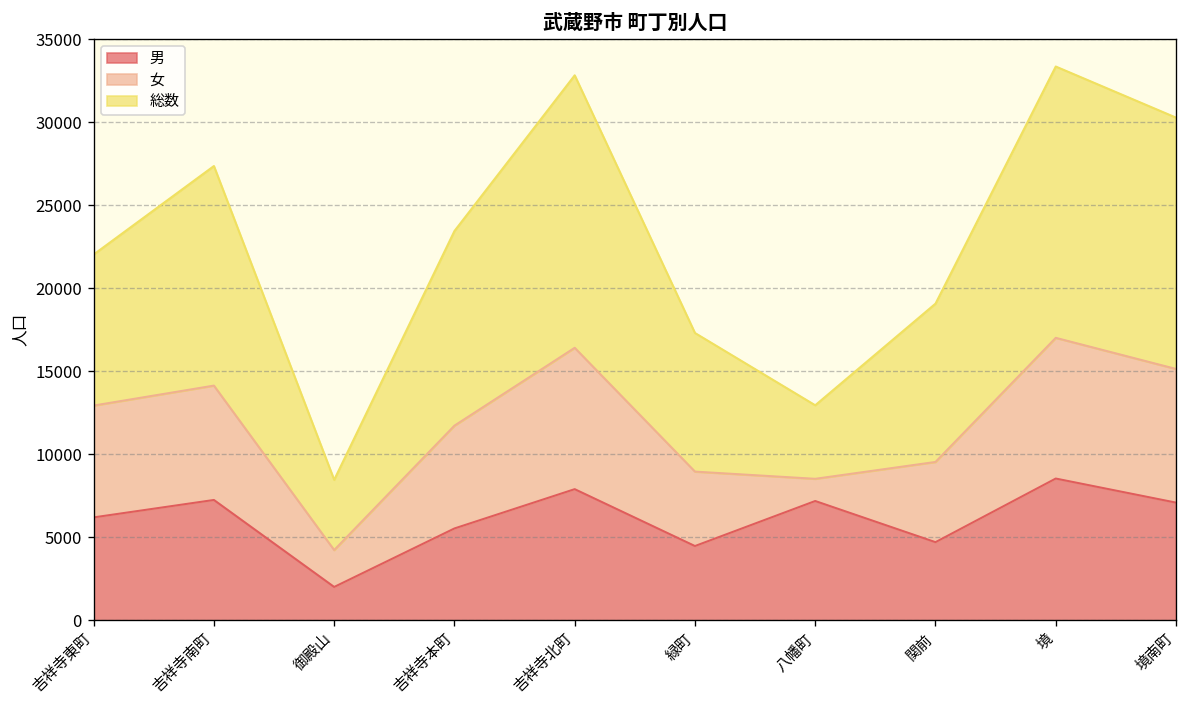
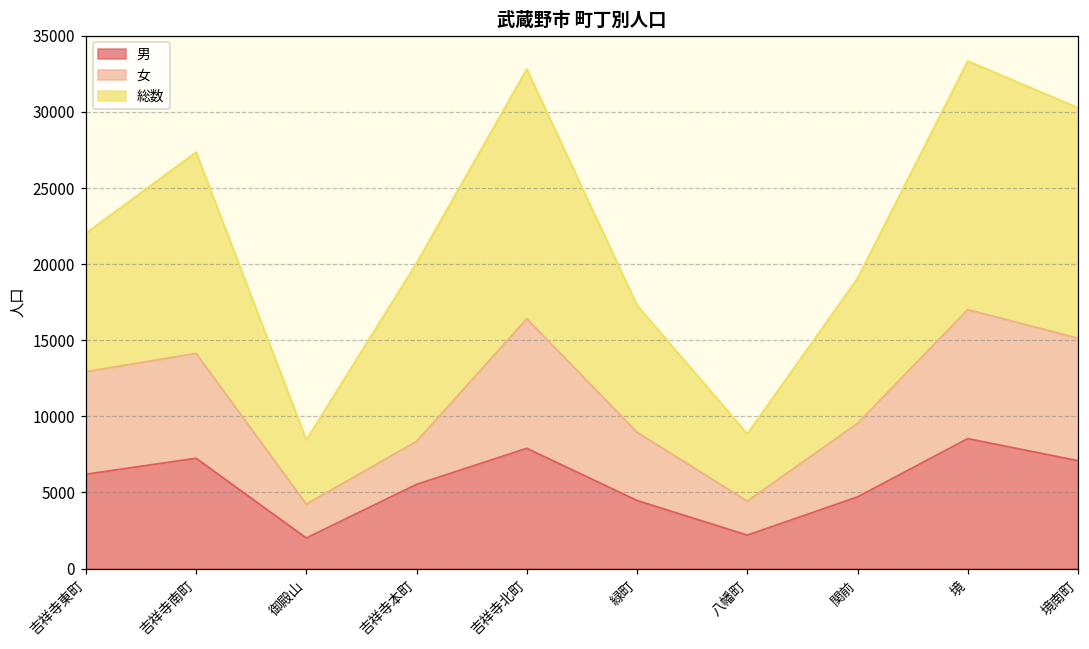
  {
    "男": {
      "吉祥寺東町": 6200,
      "吉祥寺南町": 7200,
      "御殿山": 2000,
      "吉祥寺本町": 5500,
      "吉祥寺北町": 7900,
      "緑町": 4500,
-     "八幡町": 7200,
+     "八幡町": 2200,
      "関前": 4700,
      "境": 8500,
      "境南町": 7100
    },
    "女": {
      "吉祥寺東町": 6700,
      "吉祥寺南町": 6900,
      "御殿山": 2200,
-     "吉祥寺本町": 6200,
+     "吉祥寺本町": 2800,
      "吉祥寺北町": 8500,
      "緑町": 4500,
-     "八幡町": 1300,
+     "八幡町": 2200,
      "関前": 4800,
      "境": 8500,
      "境南町": 8100
    },
    "総数": {
      "吉祥寺東町": 9100,
      "吉祥寺南町": 13200,
      "御殿山": 4200,
      "吉祥寺本町": 11700,
      "吉祥寺北町": 16400,
      "緑町": 8400,
      "八幡町": 4400,
      "関前": 9500,
      "境": 16300,
      "境南町": 15100
    }
  }
